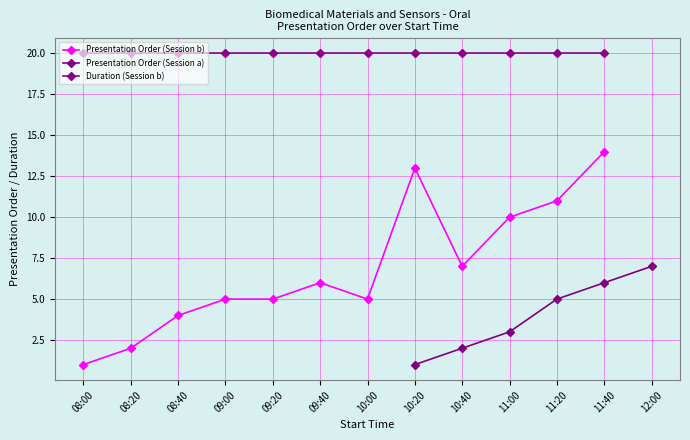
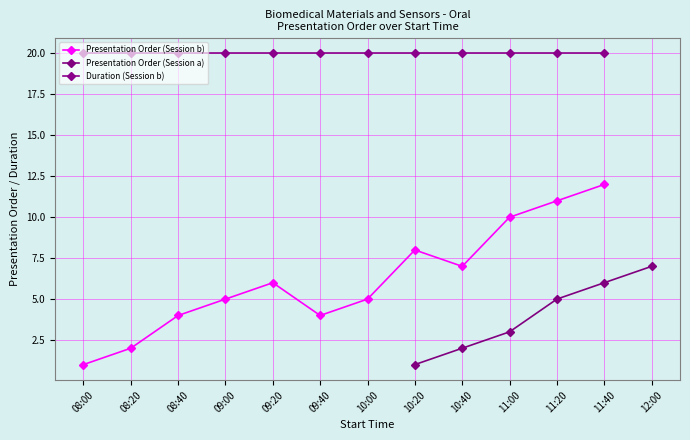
  {
    "Presentation Order (Session b)": {
      "08:00": 1,
      "08:20": 2,
      "08:40": 4,
      "09:00": 5,
-     "09:20": 5,
-     "09:40": 6,
+     "09:20": 6,
+     "09:40": 4,
      "10:00": 5,
-     "10:20": 13,
+     "10:20": 8,
      "10:40": 7,
      "11:00": 10,
      "11:20": 11,
-     "11:40": 14
+     "11:40": 12
    }
  }
